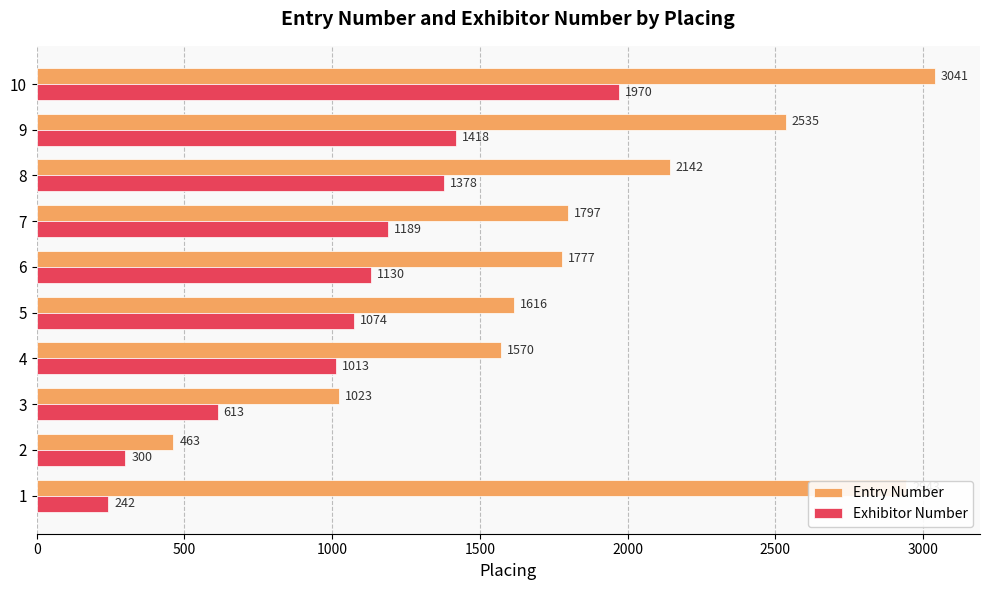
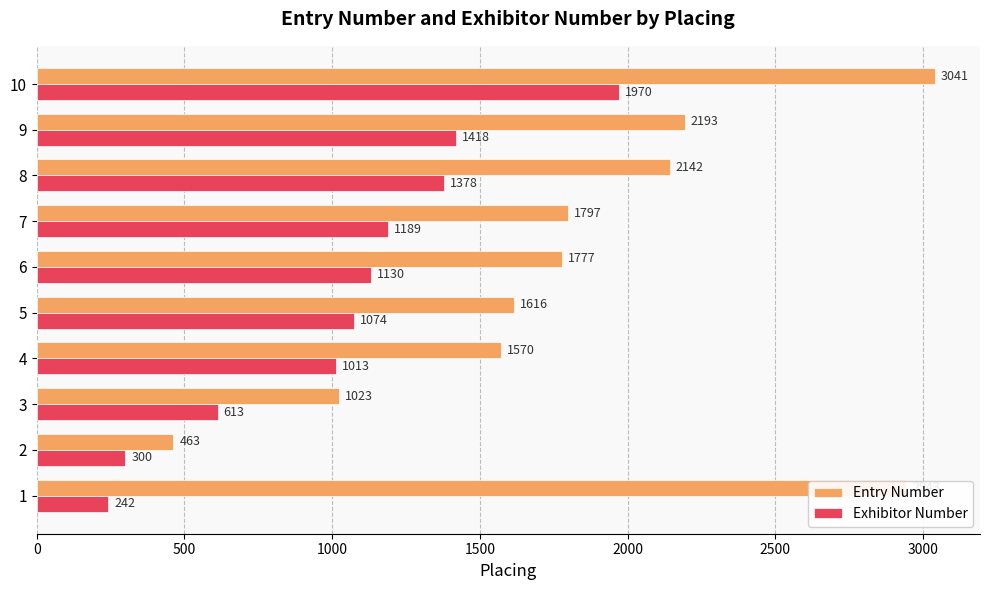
  {
    "Entry Number": {
      "10": 3041,
-     "9": 2535,
+     "9": 2193,
      "8": 2142,
      "7": 1797,
      "6": 1777,
      "5": 1616,
      "4": 1570,
      "3": 1023,
      "2": 463
    },
    "Exhibitor Number": {
      "10": 1970,
      "9": 1418,
      "8": 1378,
      "7": 1189,
      "6": 1130,
      "5": 1074,
      "4": 1013,
      "3": 613,
      "2": 300,
      "1": 242
    }
  }
